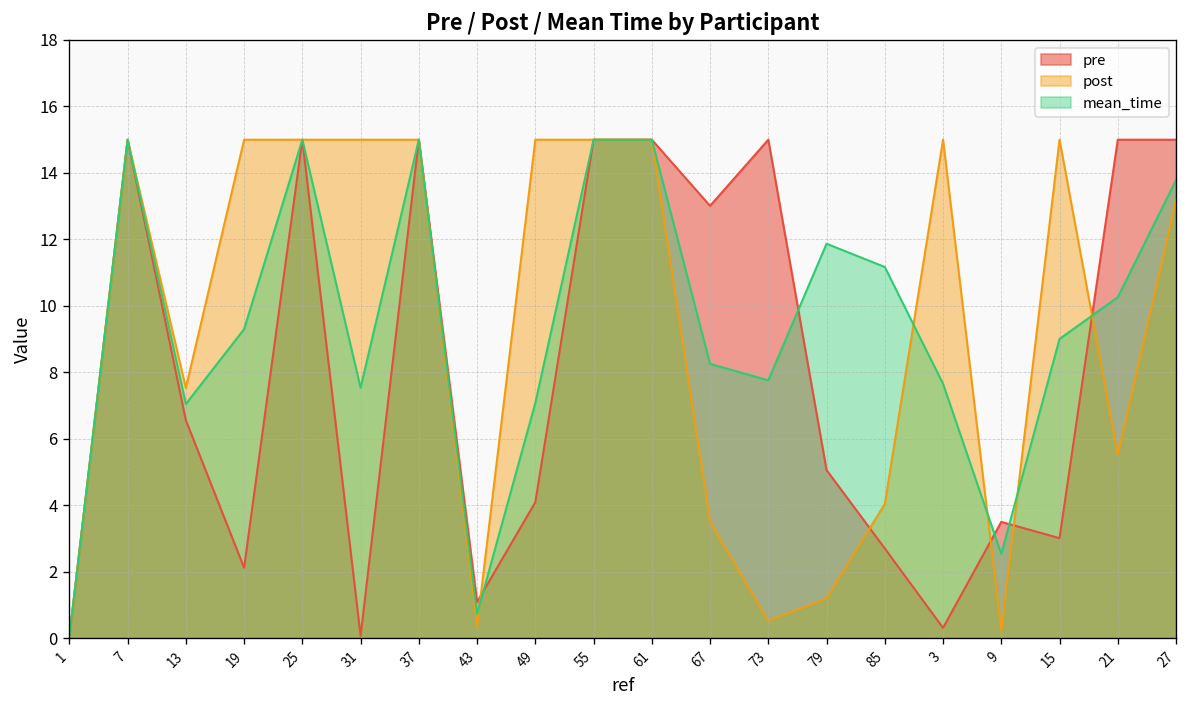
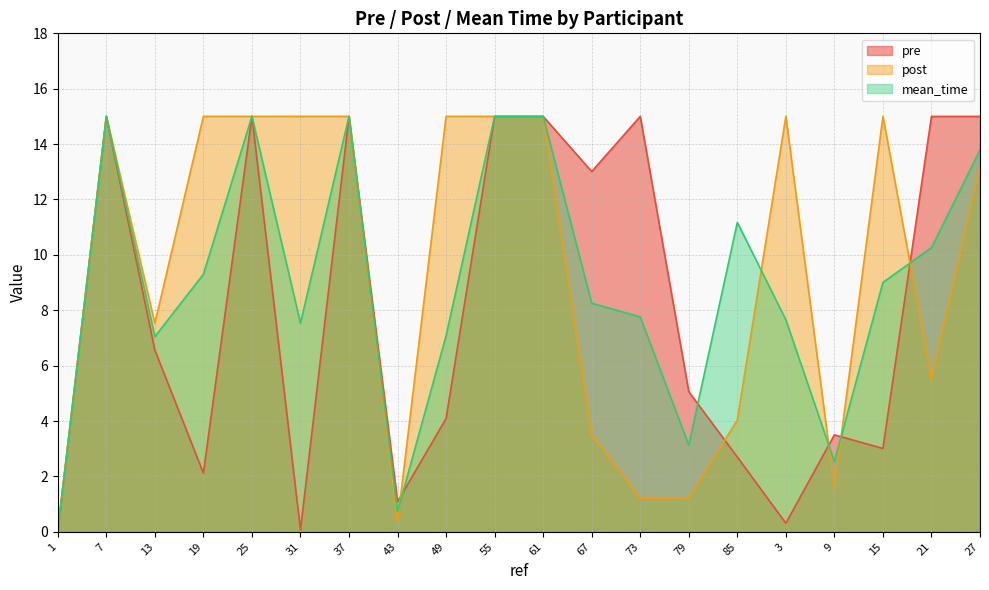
  {
    "pre": {
      "13": 6.6,
      "19": 2.1,
      "31": 0.1,
      "43": 1.1,
      "49": 4.1,
      "67": 13.0,
      "73": 15.0,
      "79": 5.1,
      "85": 2.7,
      "3": 0.3,
      "9": 3.5,
      "15": 3.0,
      "21": 15.0,
      "27": 15.0
    },
    "post": {
      "13": 7.5,
      "19": 15.0,
      "31": 15.0,
      "43": 0.4,
      "49": 15.0,
      "67": 3.5,
-     "73": 0.5,
+     "73": 1.2,
      "79": 1.2,
      "85": 4.0,
      "3": 15.0,
-     "9": 0.2,
+     "9": 1.6,
      "15": 15.0,
      "21": 5.5,
      "27": 13.2
    },
    "mean_time": {
      "13": 7.0,
      "19": 9.3,
      "31": 7.5,
      "43": 0.7,
      "49": 7.1,
      "67": 8.3,
      "73": 7.8,
-     "79": 11.9,
+     "79": 3.1,
      "85": 11.2,
      "3": 7.7,
      "9": 2.5,
      "15": 9.0,
      "21": 10.3,
      "27": 13.8
    }
  }
